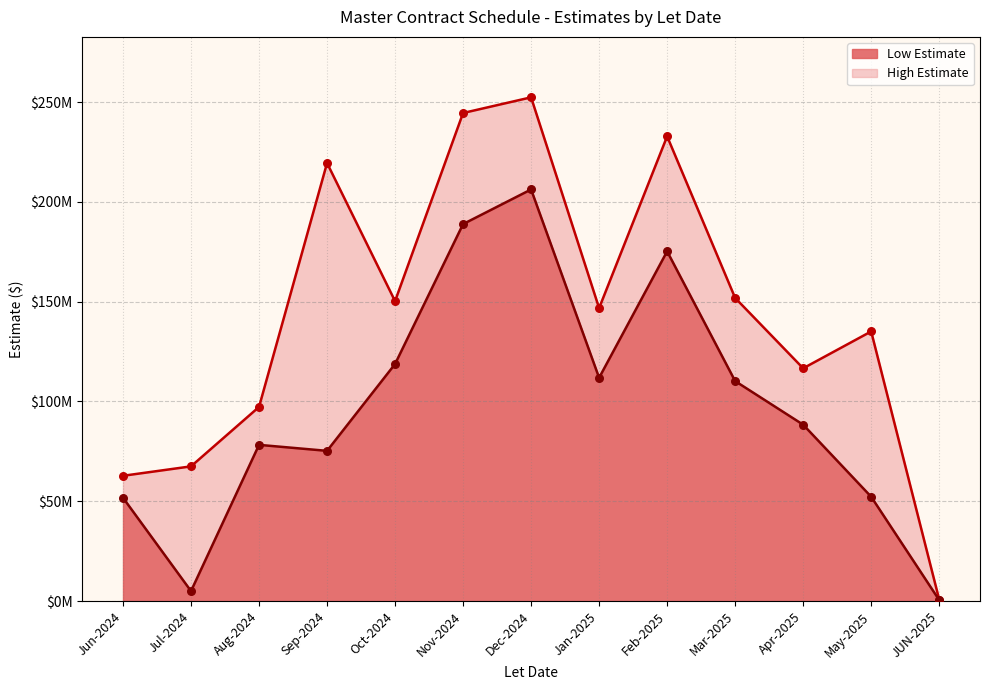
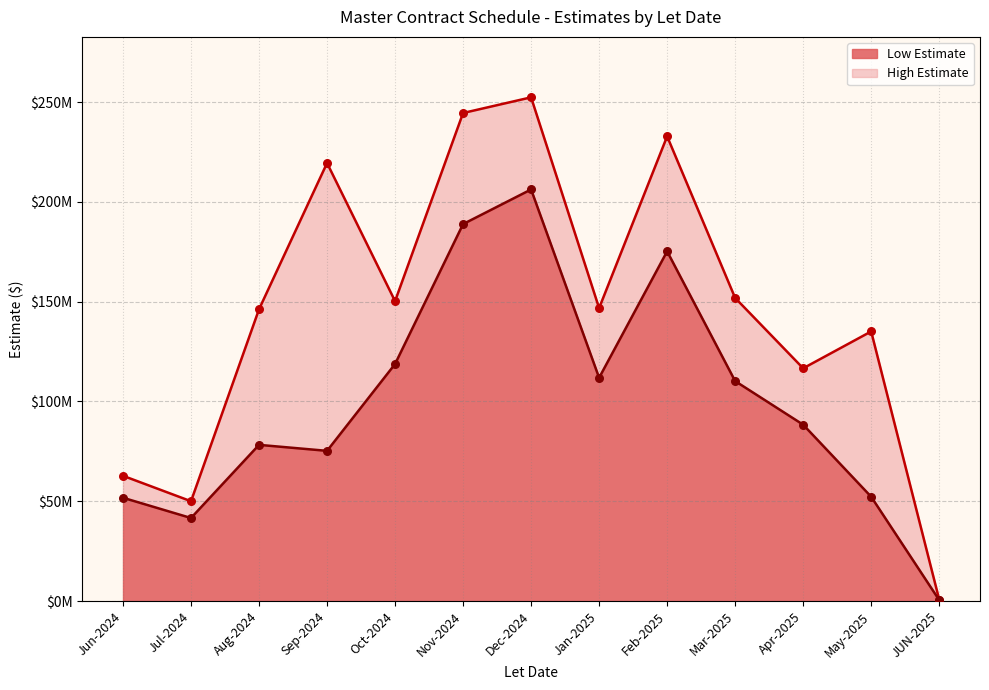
  {
    "High Estimate": {
      "Jun-2024": "$63000000",
-     "Jul-2024": "$67000000",
-     "Aug-2024": "$97000000",
+     "Jul-2024": "$50000000",
+     "Aug-2024": "$146000000",
      "Sep-2024": "$219000000",
      "Oct-2024": "$150000000",
      "Nov-2024": "$244000000",
      "Dec-2024": "$252000000",
      "Jan-2025": "$147000000",
      "Feb-2025": "$233000000",
      "Mar-2025": "$152000000",
      "Apr-2025": "$117000000",
      "May-2025": "$135000000"
    },
    "Low Estimate": {
      "Jun-2024": "$52000000",
-     "Jul-2024": "$5000000",
+     "Jul-2024": "$42000000",
      "Aug-2024": "$78000000",
      "Sep-2024": "$75000000",
      "Oct-2024": "$119000000",
      "Nov-2024": "$189000000",
      "Dec-2024": "$206000000",
      "Jan-2025": "$112000000",
      "Feb-2025": "$175000000",
      "Mar-2025": "$110000000",
      "Apr-2025": "$88000000",
      "May-2025": "$52000000"
    }
  }
